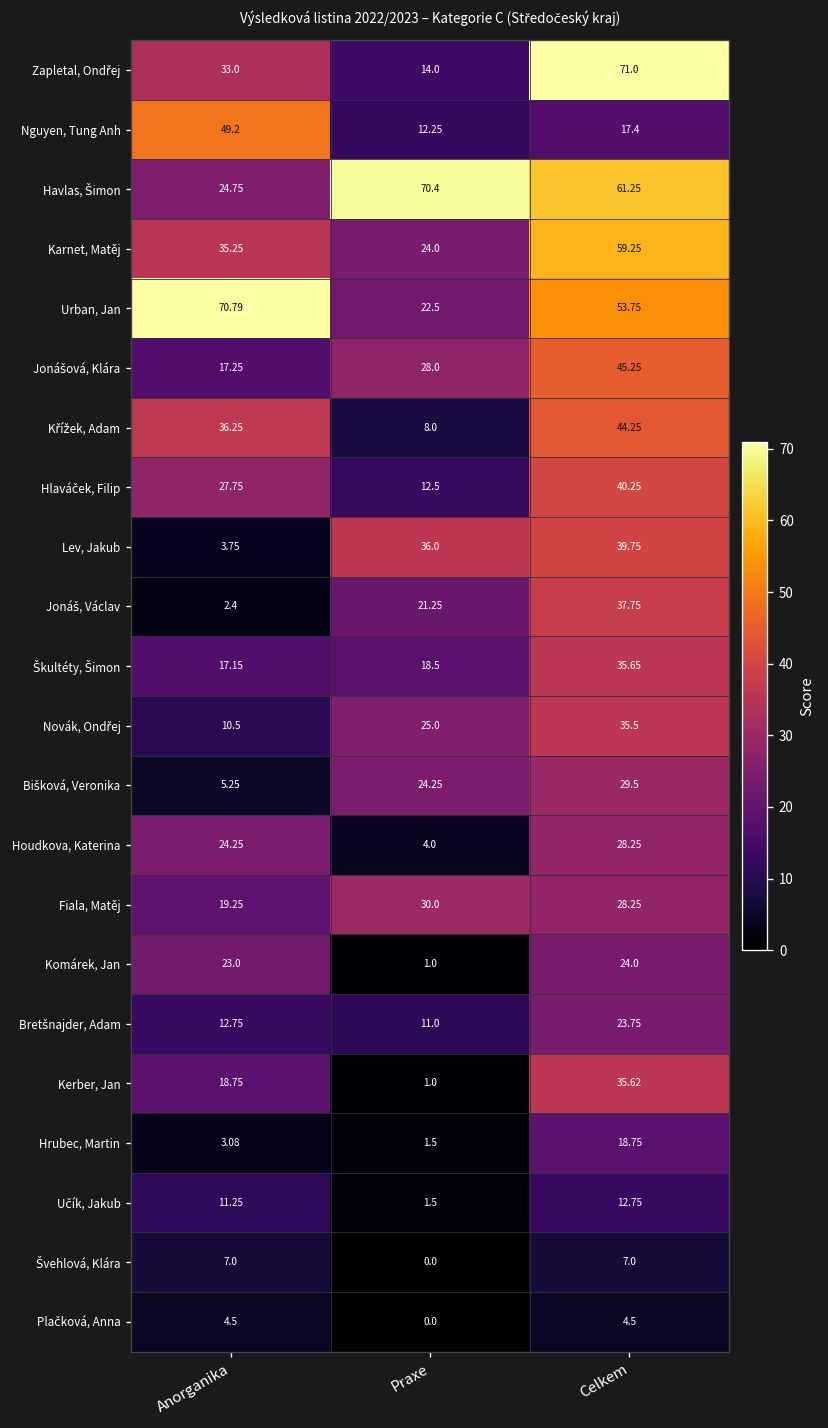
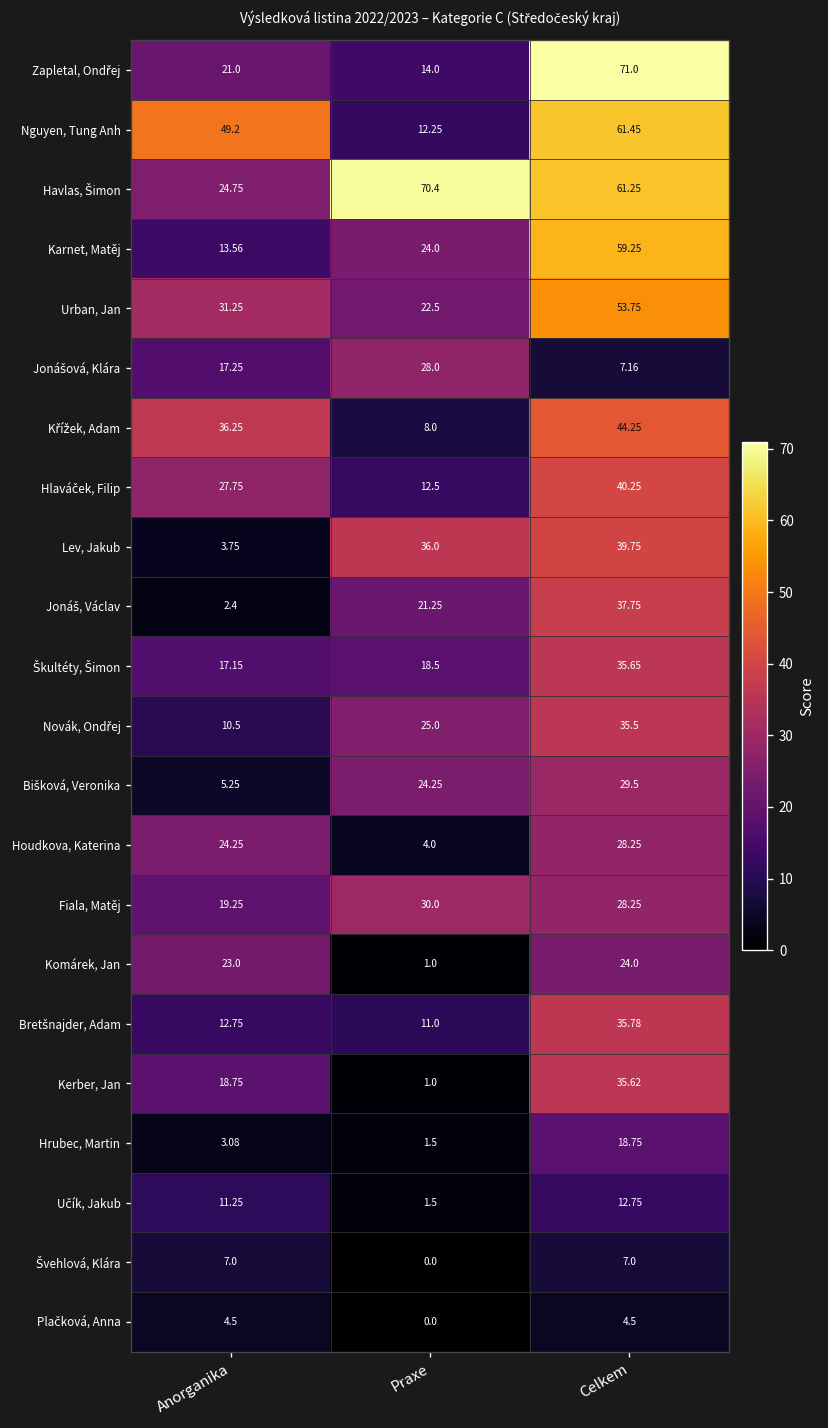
  {
    "Zapletal, Ondřej": {
-     "Anorganika": 33.0,
+     "Anorganika": 21.0,
      "Praxe": 14.0,
      "Celkem": 71.0
    },
    "Nguyen, Tung Anh": {
      "Anorganika": 49.2,
      "Praxe": 12.25,
-     "Celkem": 17.4
+     "Celkem": 61.45
    },
    "Havlas, Šimon": {
      "Anorganika": 24.75,
      "Praxe": 70.4,
      "Celkem": 61.25
    },
    "Karnet, Matěj": {
-     "Anorganika": 35.25,
+     "Anorganika": 13.56,
      "Praxe": 24.0,
      "Celkem": 59.25
    },
    "Urban, Jan": {
-     "Anorganika": 70.79,
+     "Anorganika": 31.25,
      "Praxe": 22.5,
      "Celkem": 53.75
    },
    "Jonášová, Klára": {
      "Anorganika": 17.25,
      "Praxe": 28.0,
-     "Celkem": 45.25
+     "Celkem": 7.16
    },
    "Křížek, Adam": {
      "Anorganika": 36.25,
      "Praxe": 8.0,
      "Celkem": 44.25
    },
    "Hlaváček, Filip": {
      "Anorganika": 27.75,
      "Praxe": 12.5,
      "Celkem": 40.25
    },
    "Lev, Jakub": {
      "Anorganika": 3.75,
      "Praxe": 36.0,
      "Celkem": 39.75
    },
    "Jonáš, Václav": {
      "Anorganika": 2.4,
      "Praxe": 21.25,
      "Celkem": 37.75
    },
    "Škultéty, Šimon": {
      "Anorganika": 17.15,
      "Praxe": 18.5,
      "Celkem": 35.65
    },
    "Novák, Ondřej": {
      "Anorganika": 10.5,
      "Praxe": 25.0,
      "Celkem": 35.5
    },
    "Bišková, Veronika": {
      "Anorganika": 5.25,
      "Praxe": 24.25,
      "Celkem": 29.5
    },
    "Houdkova, Katerina": {
      "Anorganika": 24.25,
      "Praxe": 4.0,
      "Celkem": 28.25
    },
    "Fiala, Matěj": {
      "Anorganika": 19.25,
      "Praxe": 30.0,
      "Celkem": 28.25
    },
    "Komárek, Jan": {
      "Anorganika": 23.0,
      "Praxe": 1.0,
      "Celkem": 24.0
    },
    "Bretšnajder, Adam": {
      "Anorganika": 12.75,
      "Praxe": 11.0,
-     "Celkem": 23.75
+     "Celkem": 35.78
    },
    "Kerber, Jan": {
      "Anorganika": 18.75,
      "Praxe": 1.0,
      "Celkem": 35.62
    },
    "Hrubec, Martin": {
      "Anorganika": 3.08,
      "Praxe": 1.5,
      "Celkem": 18.75
    },
    "Učík, Jakub": {
      "Anorganika": 11.25,
      "Praxe": 1.5,
      "Celkem": 12.75
    },
    "Švehlová, Klára": {
      "Anorganika": 7.0,
      "Praxe": 0.0,
      "Celkem": 7.0
    },
    "Plačková, Anna": {
      "Anorganika": 4.5,
      "Praxe": 0.0,
      "Celkem": 4.5
    }
  }
